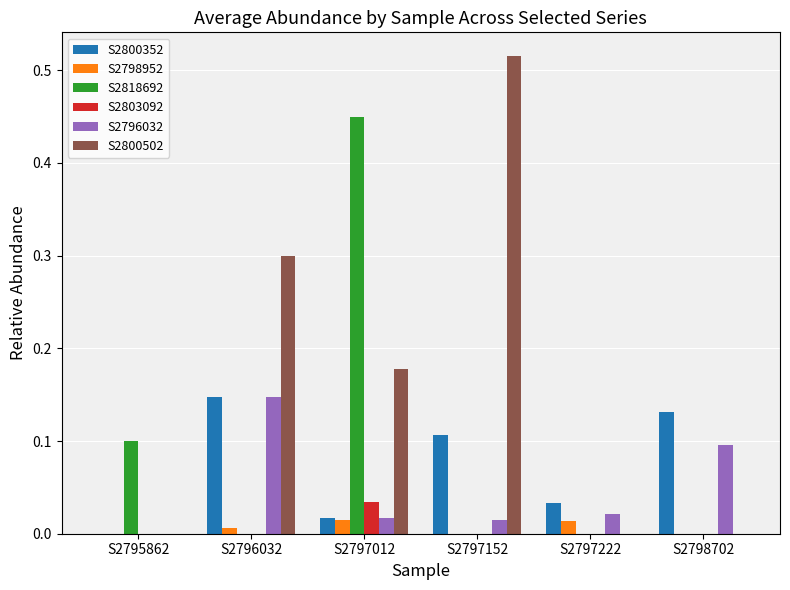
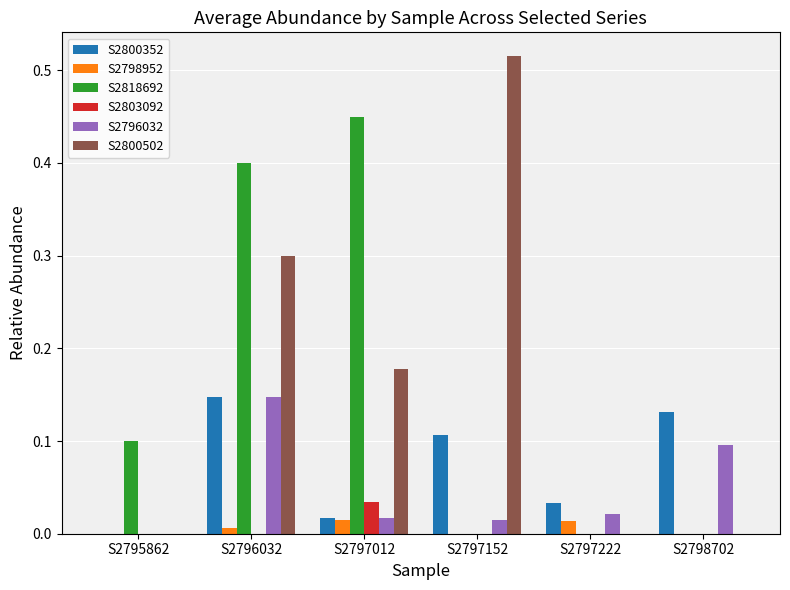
  {
    "S2800352": {
      "S2795862": 0.0,
      "S2796032": 0.15,
      "S2797012": 0.02,
      "S2797152": 0.11,
      "S2797222": 0.03,
      "S2798702": 0.13
    },
    "S2798952": {
      "S2795862": 0.0,
      "S2796032": 0.01,
      "S2797012": 0.01,
      "S2797152": 0.0,
      "S2797222": 0.01,
      "S2798702": 0.0
    },
    "S2818692": {
      "S2795862": 0.1,
-     "S2796032": 0.0,
+     "S2796032": 0.4,
      "S2797012": 0.45,
      "S2797152": 0.0,
      "S2797222": 0.0,
      "S2798702": 0.0
    },
    "S2803092": {
      "S2795862": 0.0,
      "S2796032": 0.0,
      "S2797012": 0.03,
      "S2797152": 0.0,
      "S2797222": 0.0,
      "S2798702": 0.0
    },
    "S2796032": {
      "S2795862": 0.0,
      "S2796032": 0.15,
      "S2797012": 0.02,
      "S2797152": 0.01,
      "S2797222": 0.02,
      "S2798702": 0.10
    },
    "S2800502": {
      "S2795862": 0.0,
      "S2796032": 0.3,
      "S2797012": 0.18,
      "S2797152": 0.52,
      "S2797222": 0.0,
      "S2798702": 0.0
    }
  }
